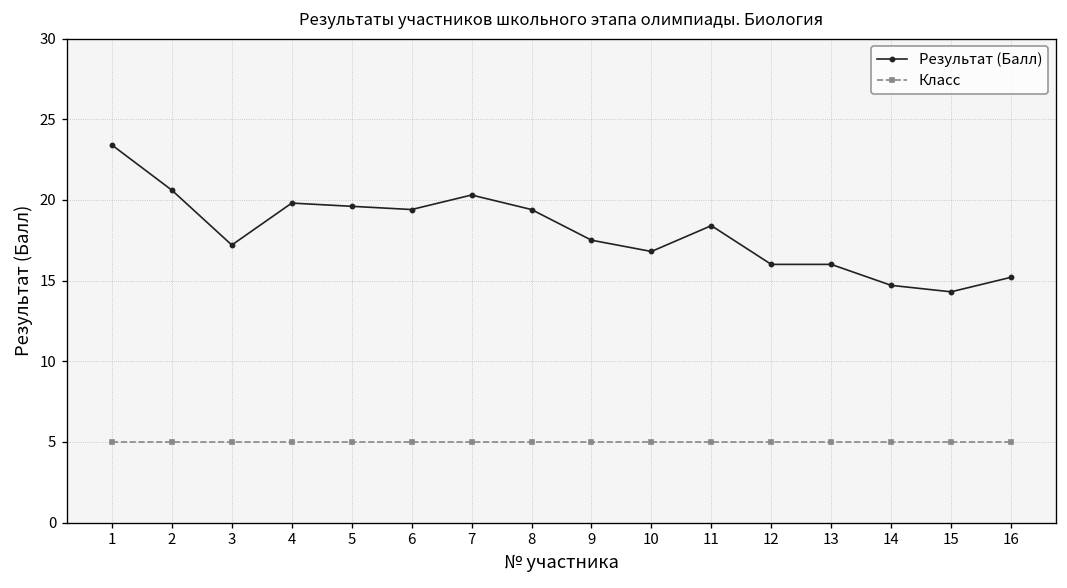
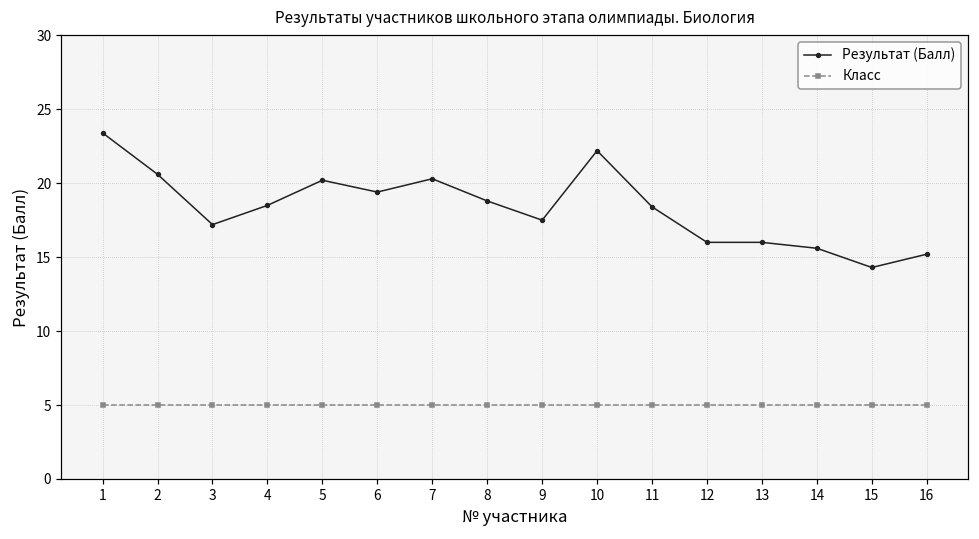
  {
    "Результат (Балл)": {
      "1": 23.4,
      "2": 20.6,
      "3": 17.2,
-     "4": 19.8,
-     "5": 19.6,
+     "4": 18.5,
+     "5": 20.2,
      "6": 19.4,
      "7": 20.3,
-     "8": 19.4,
+     "8": 18.8,
      "9": 17.5,
-     "10": 16.8,
+     "10": 22.2,
      "11": 18.4,
      "12": 16.0,
      "13": 16.0,
-     "14": 14.7,
+     "14": 15.6,
      "15": 14.3,
      "16": 15.2
    },
    "Класс": {
      "1": 5.0,
      "2": 5.0,
      "3": 5.0,
      "4": 5.0,
      "5": 5.0,
      "6": 5.0,
      "7": 5.0,
      "8": 5.0,
      "9": 5.0,
      "10": 5.0,
      "11": 5.0,
      "12": 5.0,
      "13": 5.0,
      "14": 5.0,
      "15": 5.0,
      "16": 5.0
    }
  }
